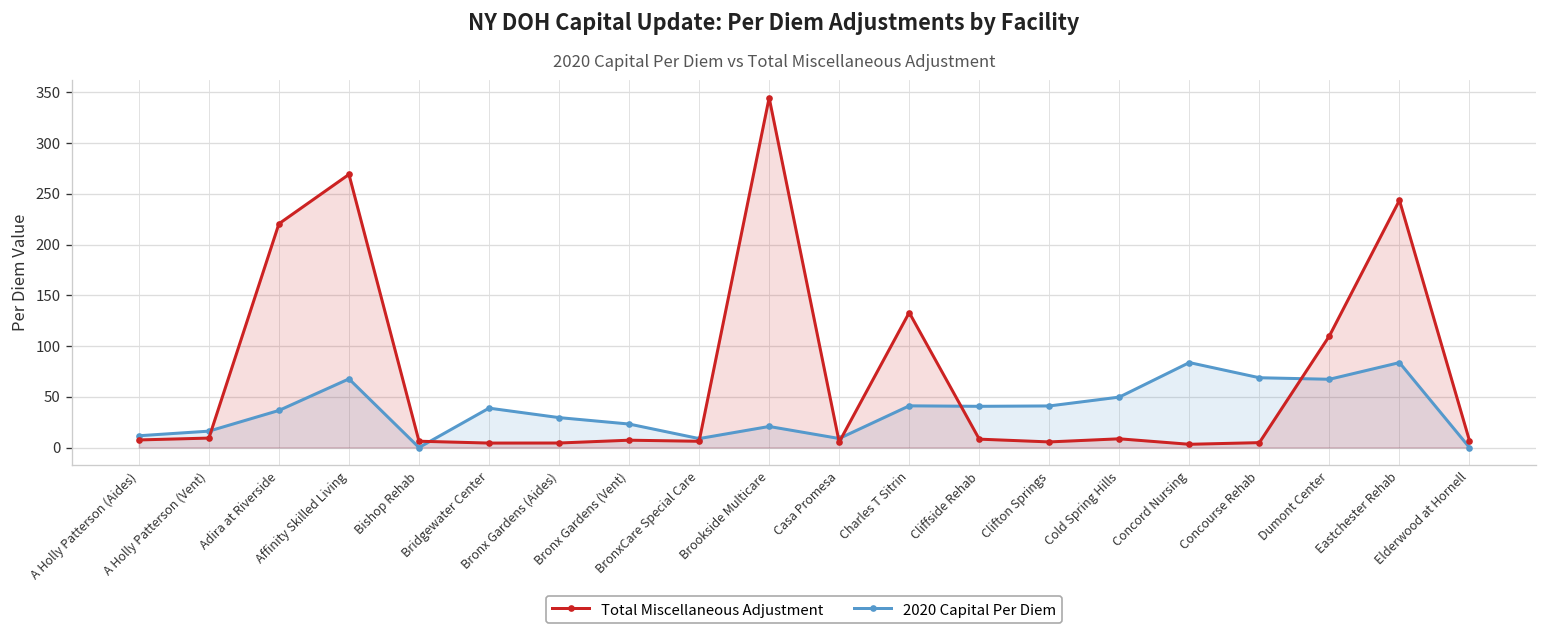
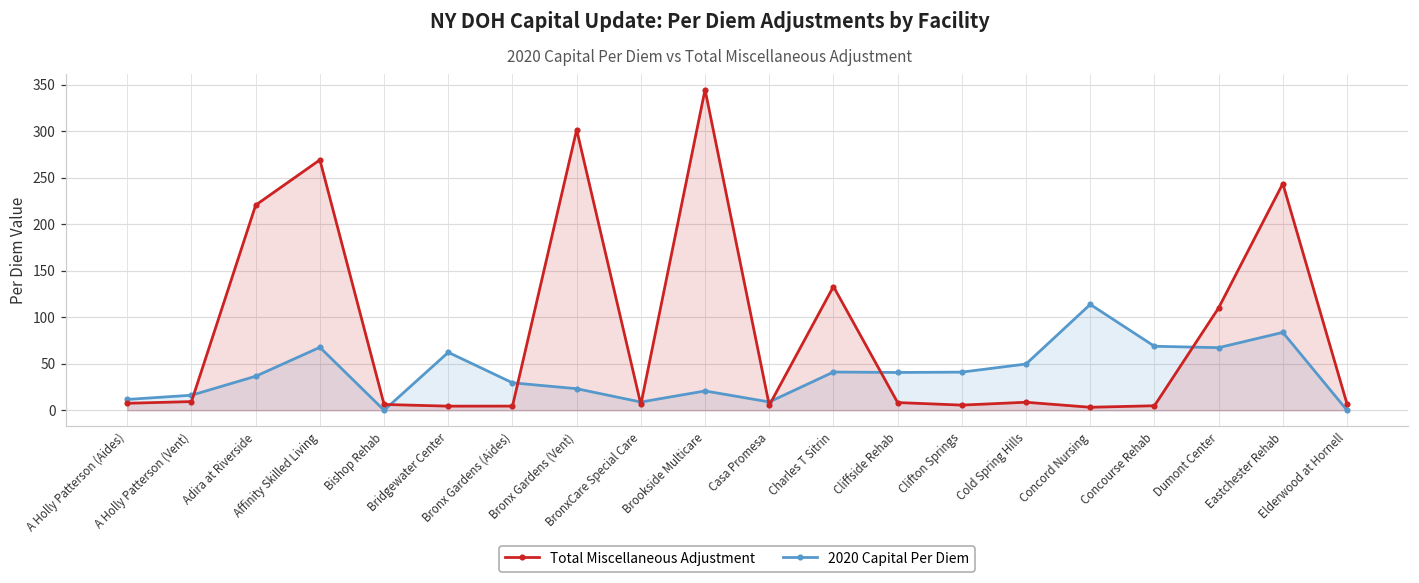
  {
    "2020 Capital Per Diem": {
      "A Holly Patterson (Aides)": 10,
      "A Holly Patterson (Vent)": 20,
      "Adira at Riverside": 40,
      "Affinity Skilled Living": 70,
      "Bishop Rehab": 0,
-     "Bridgewater Center": 40,
+     "Bridgewater Center": 60,
      "Bronx Gardens (Aides)": 30,
      "Bronx Gardens (Vent)": 20,
      "Brookside Multicare": 20,
      "Casa Promesa": 10,
      "Charles T Sitrin": 40,
      "Cliffside Rehab": 40,
      "Clifton Springs": 40,
      "Cold Spring Hills": 50,
-     "Concord Nursing": 80,
+     "Concord Nursing": 110,
      "Concourse Rehab": 70,
      "Dumont Center": 70,
      "Eastchester Rehab": 80,
      "Elderwood at Hornell": 0
    },
    "Total Miscellaneous Adjustment": {
      "A Holly Patterson (Aides)": 10,
      "A Holly Patterson (Vent)": 10,
      "Adira at Riverside": 220,
      "Affinity Skilled Living": 270,
      "Bishop Rehab": 10,
      "Bridgewater Center": 0,
      "Bronx Gardens (Aides)": 0,
-     "Bronx Gardens (Vent)": 10,
+     "Bronx Gardens (Vent)": 300,
      "Brookside Multicare": 340,
      "Casa Promesa": 10,
      "Charles T Sitrin": 130,
      "Cliffside Rehab": 10,
      "Clifton Springs": 10,
      "Cold Spring Hills": 10,
      "Concord Nursing": 0,
      "Concourse Rehab": 0,
      "Dumont Center": 110,
      "Eastchester Rehab": 240,
      "Elderwood at Hornell": 10
    }
  }
